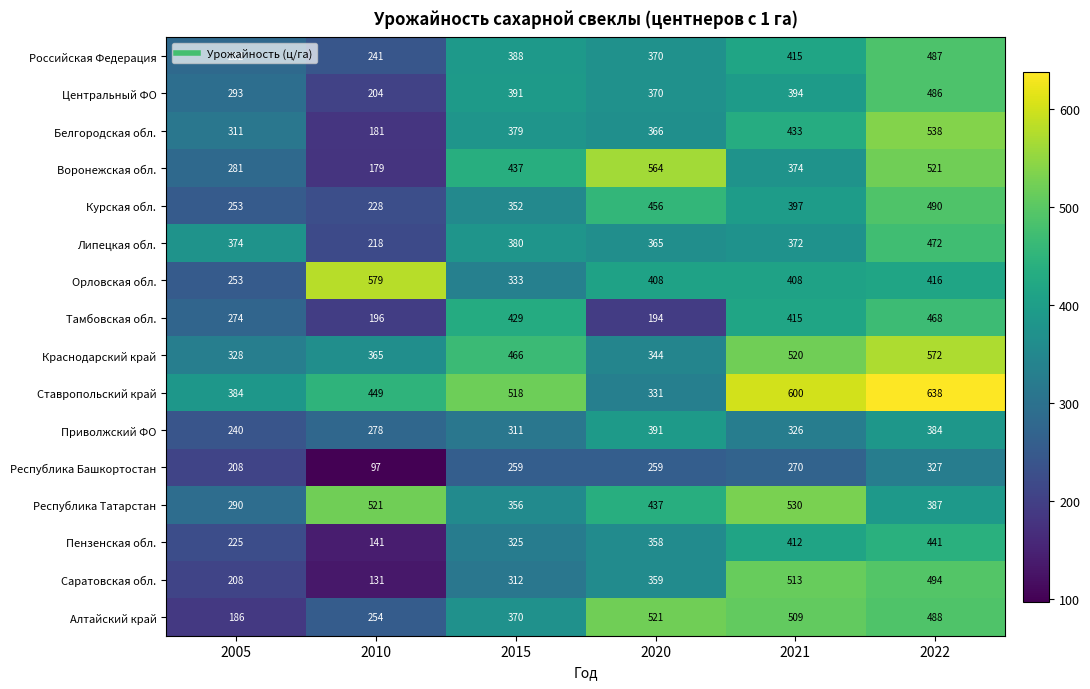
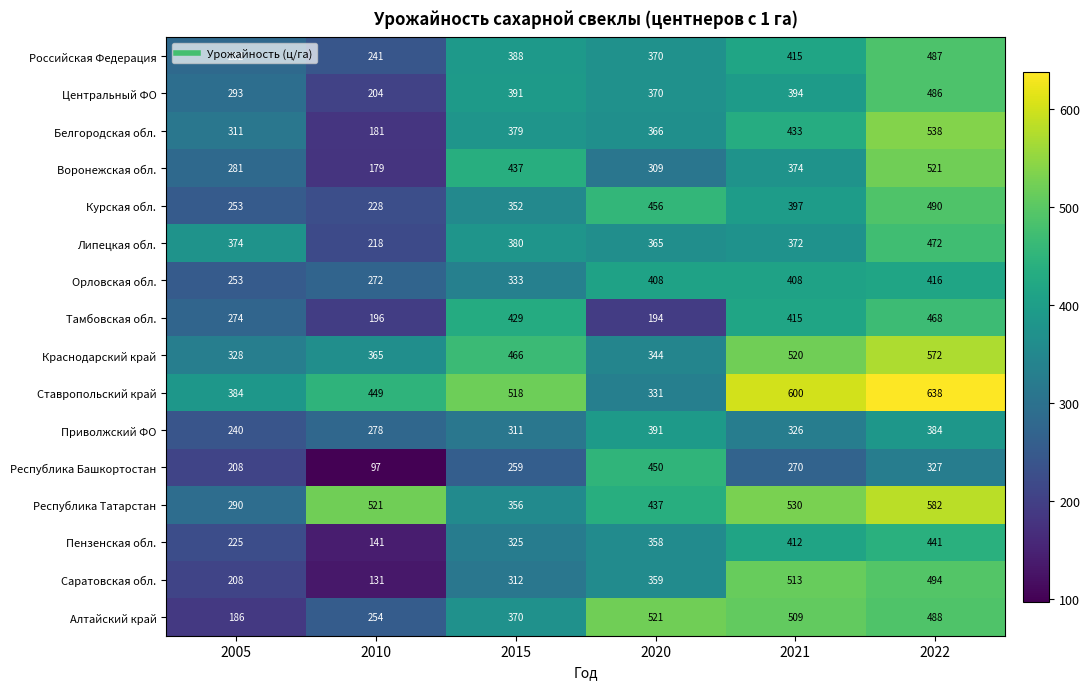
  {
    "Российская Федерация": {
      "2010": 241,
      "2015": 388,
      "2020": 370,
      "2021": 415,
      "2022": 487
    },
    "Центральный ФО": {
      "2005": 293,
      "2010": 204,
      "2015": 391,
      "2020": 370,
      "2021": 394,
      "2022": 486
    },
    "Белгородская обл.": {
      "2005": 311,
      "2010": 181,
      "2015": 379,
      "2020": 366,
      "2021": 433,
      "2022": 538
    },
    "Воронежская обл.": {
      "2005": 281,
      "2010": 179,
      "2015": 437,
-     "2020": 564,
+     "2020": 309,
      "2021": 374,
      "2022": 521
    },
    "Курская обл.": {
      "2005": 253,
      "2010": 228,
      "2015": 352,
      "2020": 456,
      "2021": 397,
      "2022": 490
    },
    "Липецкая обл.": {
      "2005": 374,
      "2010": 218,
      "2015": 380,
      "2020": 365,
      "2021": 372,
      "2022": 472
    },
    "Орловская обл.": {
      "2005": 253,
-     "2010": 579,
+     "2010": 272,
      "2015": 333,
      "2020": 408,
      "2021": 408,
      "2022": 416
    },
    "Тамбовская обл.": {
      "2005": 274,
      "2010": 196,
      "2015": 429,
      "2020": 194,
      "2021": 415,
      "2022": 468
    },
    "Краснодарский край": {
      "2005": 328,
      "2010": 365,
      "2015": 466,
      "2020": 344,
      "2021": 520,
      "2022": 572
    },
    "Ставропольский край": {
      "2005": 384,
      "2010": 449,
      "2015": 518,
      "2020": 331,
      "2021": 600,
      "2022": 638
    },
    "Приволжский ФО": {
      "2005": 240,
      "2010": 278,
      "2015": 311,
      "2020": 391,
      "2021": 326,
      "2022": 384
    },
    "Республика Башкортостан": {
      "2005": 208,
      "2010": 97,
      "2015": 259,
-     "2020": 259,
+     "2020": 450,
      "2021": 270,
      "2022": 327
    },
    "Республика Татарстан": {
      "2005": 290,
      "2010": 521,
      "2015": 356,
      "2020": 437,
      "2021": 530,
-     "2022": 387
+     "2022": 582
    },
    "Пензенская обл.": {
      "2005": 225,
      "2010": 141,
      "2015": 325,
      "2020": 358,
      "2021": 412,
      "2022": 441
    },
    "Саратовская обл.": {
      "2005": 208,
      "2010": 131,
      "2015": 312,
      "2020": 359,
      "2021": 513,
      "2022": 494
    },
    "Алтайский край": {
      "2005": 186,
      "2010": 254,
      "2015": 370,
      "2020": 521,
      "2021": 509,
      "2022": 488
    }
  }
